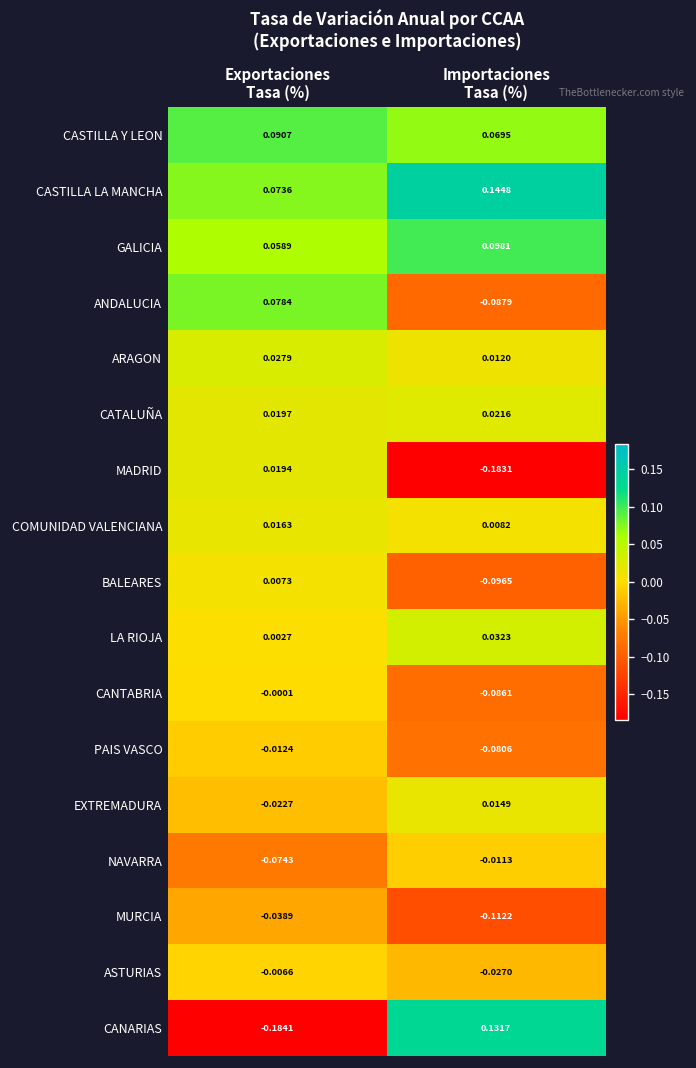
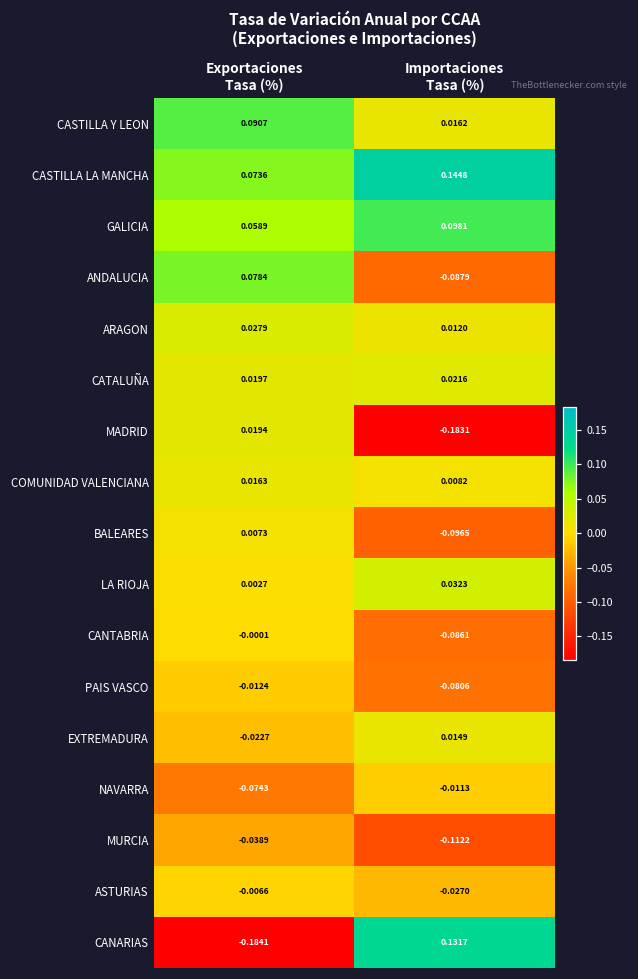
  {
    "CASTILLA Y LEON": {
      "Exportaciones Tasa (%)": 0.0907,
-     "Importaciones Tasa (%)": 0.0695
+     "Importaciones Tasa (%)": 0.0162
    },
    "CASTILLA LA MANCHA": {
      "Exportaciones Tasa (%)": 0.0736,
      "Importaciones Tasa (%)": 0.1448
    },
    "GALICIA": {
      "Exportaciones Tasa (%)": 0.0589,
      "Importaciones Tasa (%)": 0.0981
    },
    "ANDALUCIA": {
      "Exportaciones Tasa (%)": 0.0784,
      "Importaciones Tasa (%)": -0.0879
    },
    "ARAGON": {
      "Exportaciones Tasa (%)": 0.0279,
      "Importaciones Tasa (%)": 0.0120
    },
    "CATALUÑA": {
      "Exportaciones Tasa (%)": 0.0197,
      "Importaciones Tasa (%)": 0.0216
    },
    "MADRID": {
      "Exportaciones Tasa (%)": 0.0194,
      "Importaciones Tasa (%)": -0.1831
    },
    "COMUNIDAD VALENCIANA": {
      "Exportaciones Tasa (%)": 0.0163,
      "Importaciones Tasa (%)": 0.0082
    },
    "BALEARES": {
      "Exportaciones Tasa (%)": 0.0073,
      "Importaciones Tasa (%)": -0.0965
    },
    "LA RIOJA": {
      "Exportaciones Tasa (%)": 0.0027,
      "Importaciones Tasa (%)": 0.0323
    },
    "CANTABRIA": {
      "Exportaciones Tasa (%)": -0.0001,
      "Importaciones Tasa (%)": -0.0861
    },
    "PAIS VASCO": {
      "Exportaciones Tasa (%)": -0.0124,
      "Importaciones Tasa (%)": -0.0806
    },
    "EXTREMADURA": {
      "Exportaciones Tasa (%)": -0.0227,
      "Importaciones Tasa (%)": 0.0149
    },
    "NAVARRA": {
      "Exportaciones Tasa (%)": -0.0743,
      "Importaciones Tasa (%)": -0.0113
    },
    "MURCIA": {
      "Exportaciones Tasa (%)": -0.0389,
      "Importaciones Tasa (%)": -0.1122
    },
    "ASTURIAS": {
      "Exportaciones Tasa (%)": -0.0066,
      "Importaciones Tasa (%)": -0.0270
    },
    "CANARIAS": {
      "Exportaciones Tasa (%)": -0.1841,
      "Importaciones Tasa (%)": 0.1317
    }
  }
